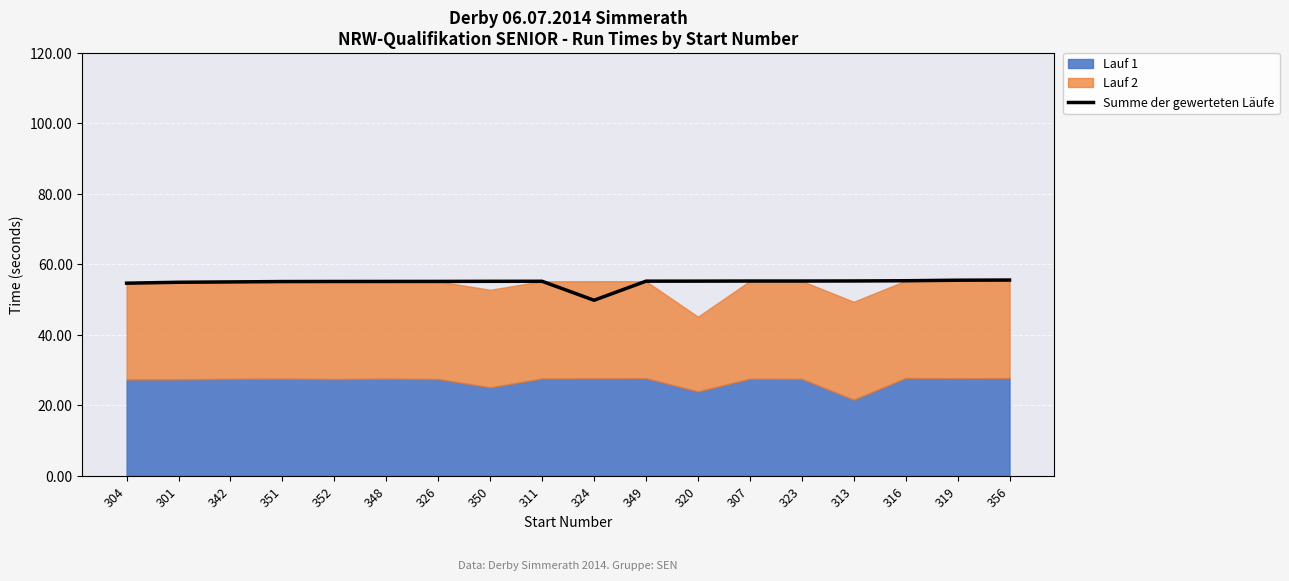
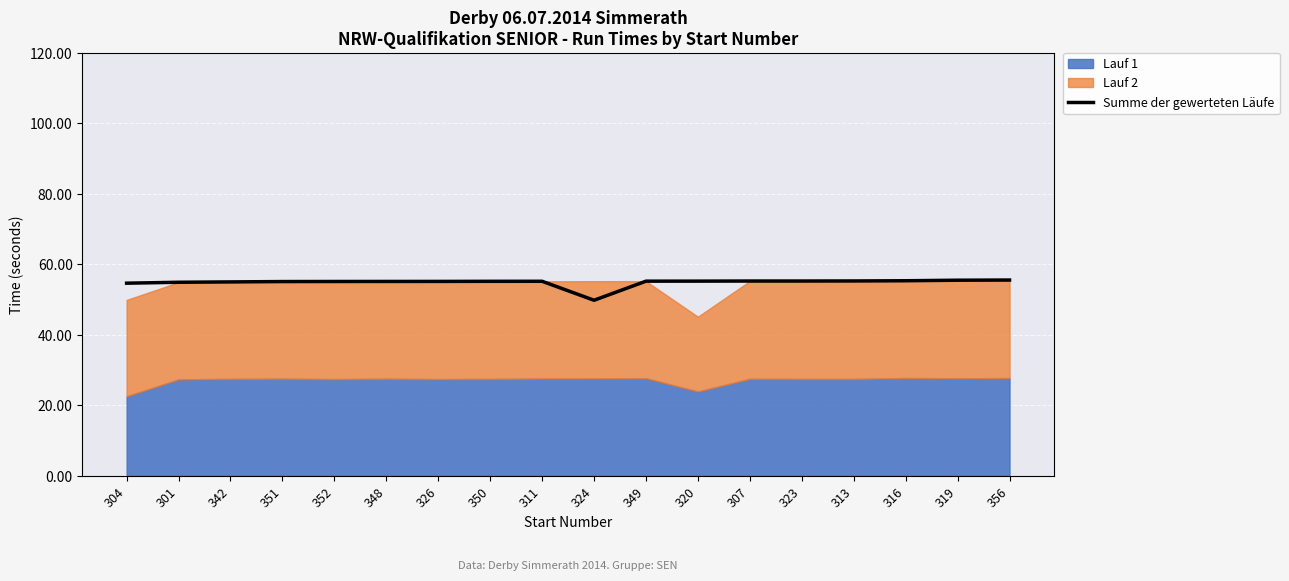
  {
    "Lauf 1": {
-     "304": 27,
+     "304": 23,
      "301": 27,
      "342": 28,
      "351": 28,
      "352": 27,
      "348": 28,
      "326": 27,
-     "350": 25,
+     "350": 28,
      "311": 28,
      "324": 28,
      "349": 28,
      "320": 24,
      "307": 28,
      "323": 28,
-     "313": 22,
+     "313": 28,
      "316": 28,
      "319": 28,
      "356": 28
    },
    "Summe der gewerteten Läufe": {
      "324": 50,
      "320": 55
    },
    "Lauf 2": {
      "324": 28,
      "320": 21
    }
  }
